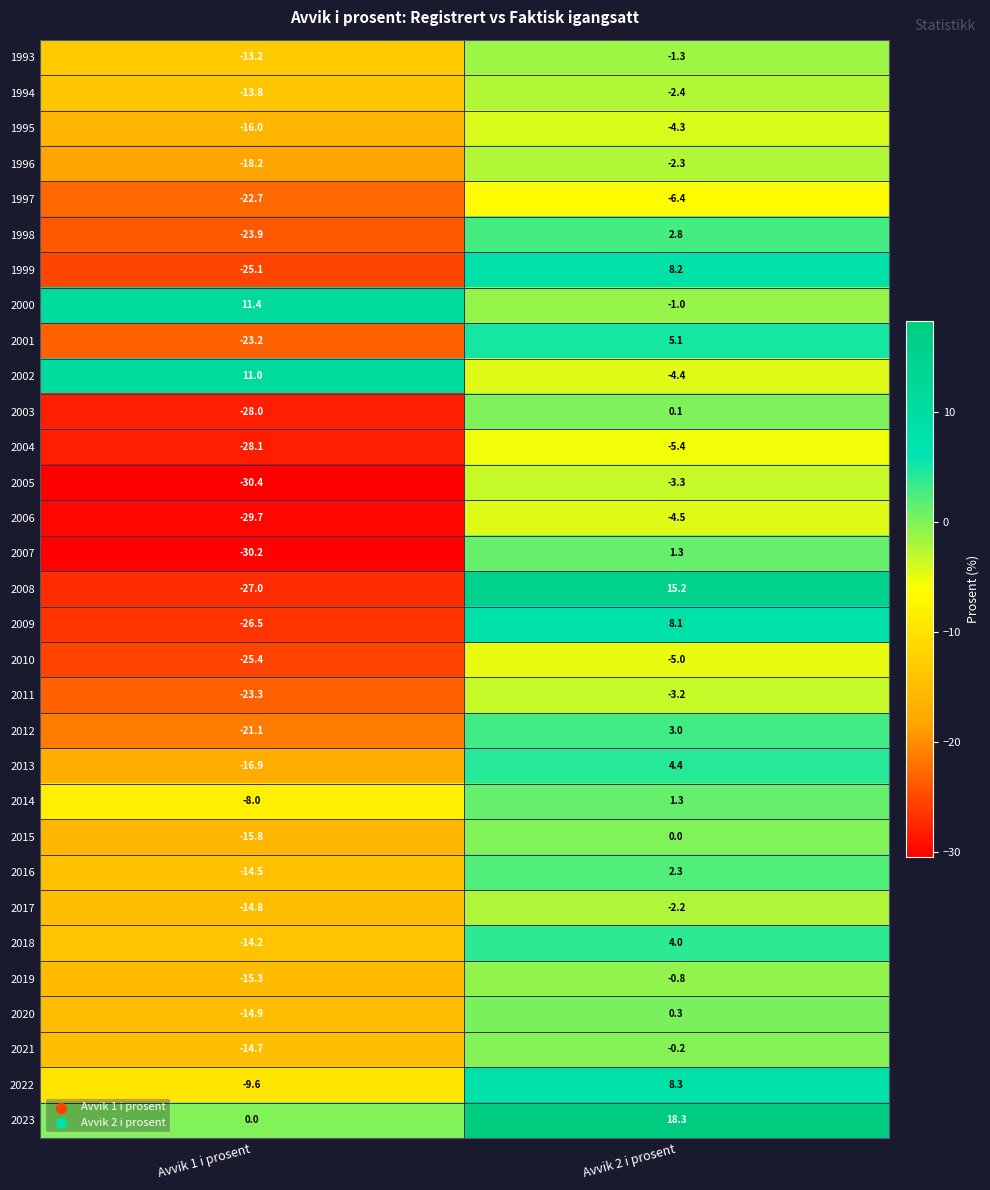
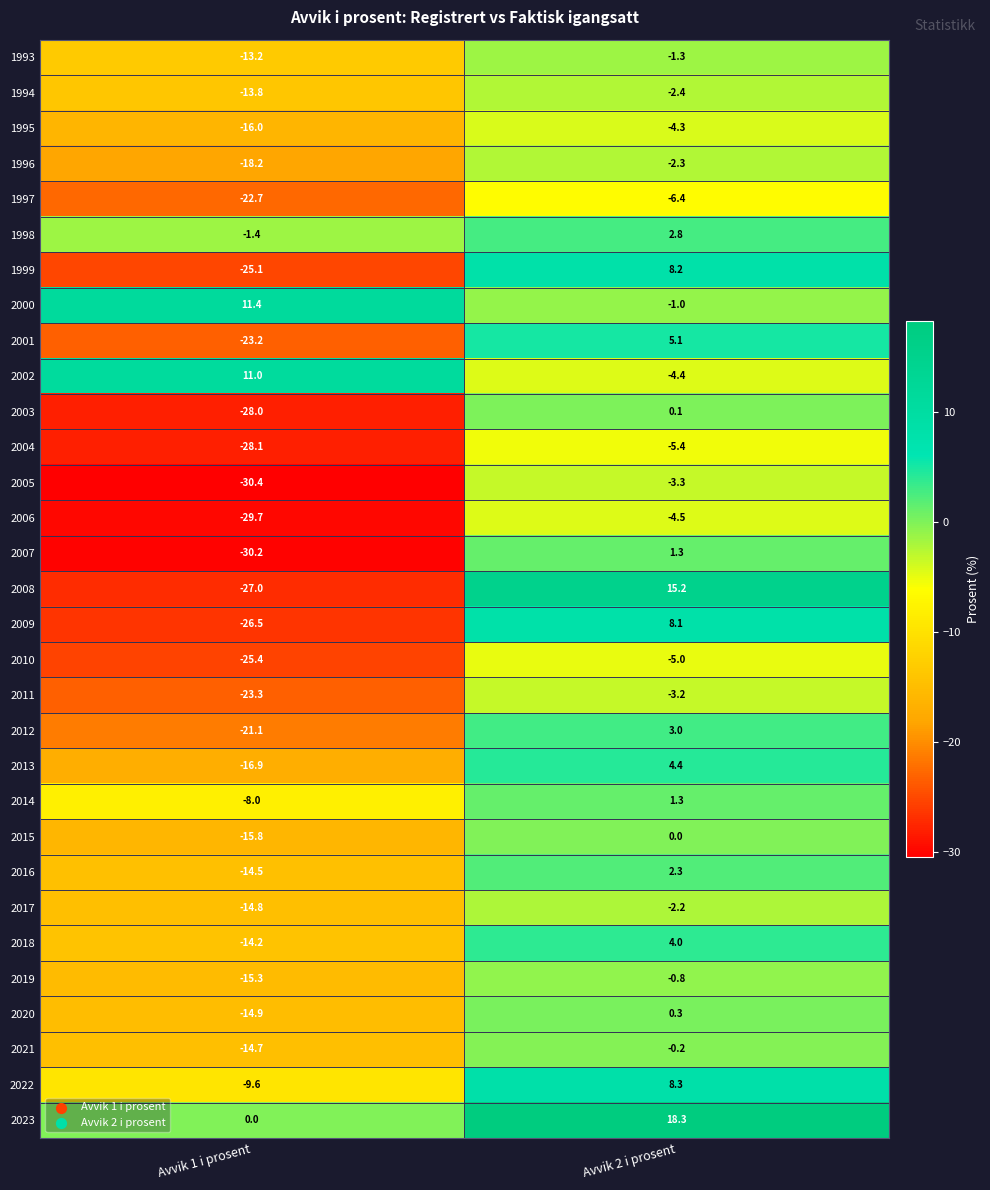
  {
    "1993": {
      "Avvik 1 i prosent": -13.2,
      "Avvik 2 i prosent": -1.3
    },
    "1994": {
      "Avvik 1 i prosent": -13.8,
      "Avvik 2 i prosent": -2.4
    },
    "1995": {
      "Avvik 1 i prosent": -16.0,
      "Avvik 2 i prosent": -4.3
    },
    "1996": {
      "Avvik 1 i prosent": -18.2,
      "Avvik 2 i prosent": -2.3
    },
    "1997": {
      "Avvik 1 i prosent": -22.7,
      "Avvik 2 i prosent": -6.4
    },
    "1998": {
-     "Avvik 1 i prosent": -23.9,
+     "Avvik 1 i prosent": -1.4,
      "Avvik 2 i prosent": 2.8
    },
    "1999": {
      "Avvik 1 i prosent": -25.1,
      "Avvik 2 i prosent": 8.2
    },
    "2000": {
      "Avvik 1 i prosent": 11.4,
      "Avvik 2 i prosent": -1.0
    },
    "2001": {
      "Avvik 1 i prosent": -23.2,
      "Avvik 2 i prosent": 5.1
    },
    "2002": {
      "Avvik 1 i prosent": 11.0,
      "Avvik 2 i prosent": -4.4
    },
    "2003": {
      "Avvik 1 i prosent": -28.0,
      "Avvik 2 i prosent": 0.1
    },
    "2004": {
      "Avvik 1 i prosent": -28.1,
      "Avvik 2 i prosent": -5.4
    },
    "2005": {
      "Avvik 1 i prosent": -30.4,
      "Avvik 2 i prosent": -3.3
    },
    "2006": {
      "Avvik 1 i prosent": -29.7,
      "Avvik 2 i prosent": -4.5
    },
    "2007": {
      "Avvik 1 i prosent": -30.2,
      "Avvik 2 i prosent": 1.3
    },
    "2008": {
      "Avvik 1 i prosent": -27.0,
      "Avvik 2 i prosent": 15.2
    },
    "2009": {
      "Avvik 1 i prosent": -26.5,
      "Avvik 2 i prosent": 8.1
    },
    "2010": {
      "Avvik 1 i prosent": -25.4,
      "Avvik 2 i prosent": -5.0
    },
    "2011": {
      "Avvik 1 i prosent": -23.3,
      "Avvik 2 i prosent": -3.2
    },
    "2012": {
      "Avvik 1 i prosent": -21.1,
      "Avvik 2 i prosent": 3.0
    },
    "2013": {
      "Avvik 1 i prosent": -16.9,
      "Avvik 2 i prosent": 4.4
    },
    "2014": {
      "Avvik 1 i prosent": -8.0,
      "Avvik 2 i prosent": 1.3
    },
    "2015": {
      "Avvik 1 i prosent": -15.8,
      "Avvik 2 i prosent": 0.0
    },
    "2016": {
      "Avvik 1 i prosent": -14.5,
      "Avvik 2 i prosent": 2.3
    },
    "2017": {
      "Avvik 1 i prosent": -14.8,
      "Avvik 2 i prosent": -2.2
    },
    "2018": {
      "Avvik 1 i prosent": -14.2,
      "Avvik 2 i prosent": 4.0
    },
    "2019": {
      "Avvik 1 i prosent": -15.3,
      "Avvik 2 i prosent": -0.8
    },
    "2020": {
      "Avvik 1 i prosent": -14.9,
      "Avvik 2 i prosent": 0.3
    },
    "2021": {
      "Avvik 1 i prosent": -14.7,
      "Avvik 2 i prosent": -0.2
    },
    "2022": {
      "Avvik 1 i prosent": -9.6,
      "Avvik 2 i prosent": 8.3
    },
    "2023": {
      "Avvik 1 i prosent": 0.0,
      "Avvik 2 i prosent": 18.3
    }
  }
